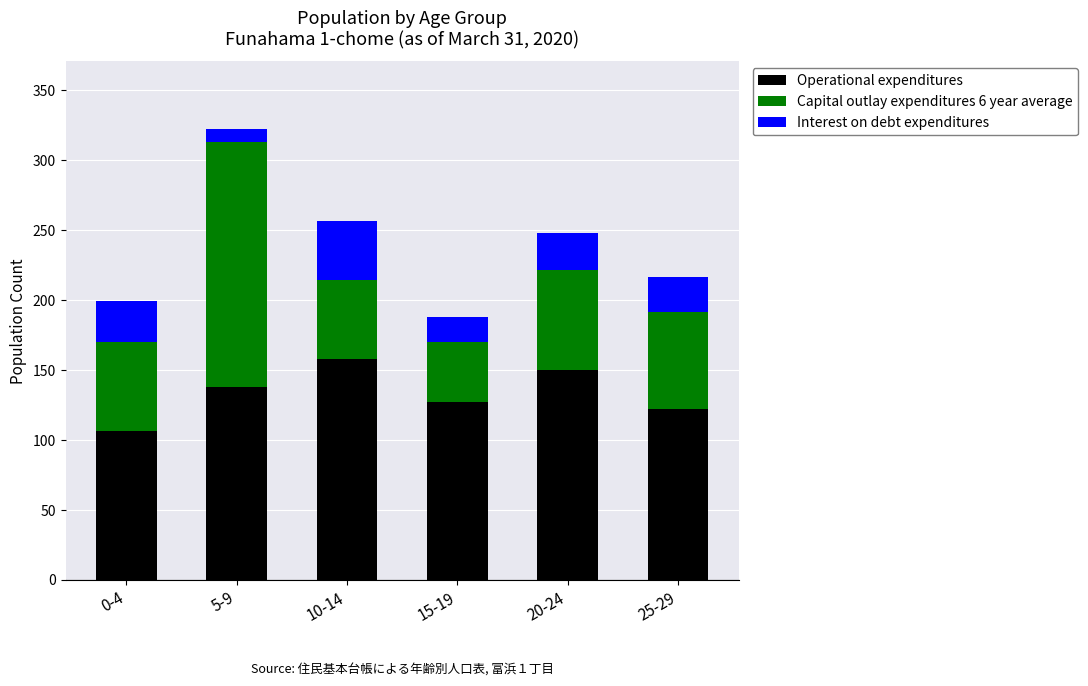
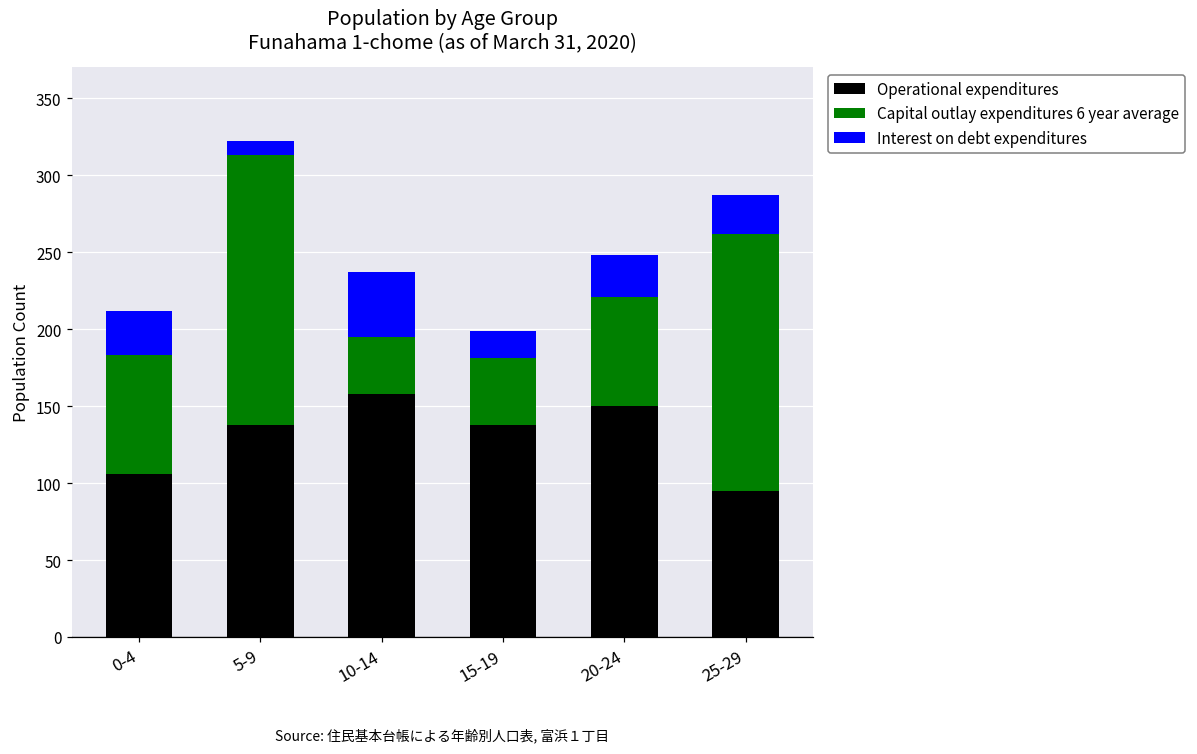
  {
    "Operational expenditures": {
      "0-4": 106,
      "5-9": 138,
      "10-14": 158,
-     "15-19": 127,
+     "15-19": 138,
      "20-24": 150,
-     "25-29": 122
+     "25-29": 95
    },
    "Capital outlay expenditures 6 year average": {
-     "0-4": 64,
+     "0-4": 77,
      "5-9": 175,
-     "10-14": 56,
+     "10-14": 37,
      "15-19": 43,
      "20-24": 71,
-     "25-29": 69
+     "25-29": 167
    },
    "Interest on debt expenditures": {
      "0-4": 29,
      "5-9": 9,
      "10-14": 42,
      "15-19": 18,
      "20-24": 27,
      "25-29": 25
    }
  }
